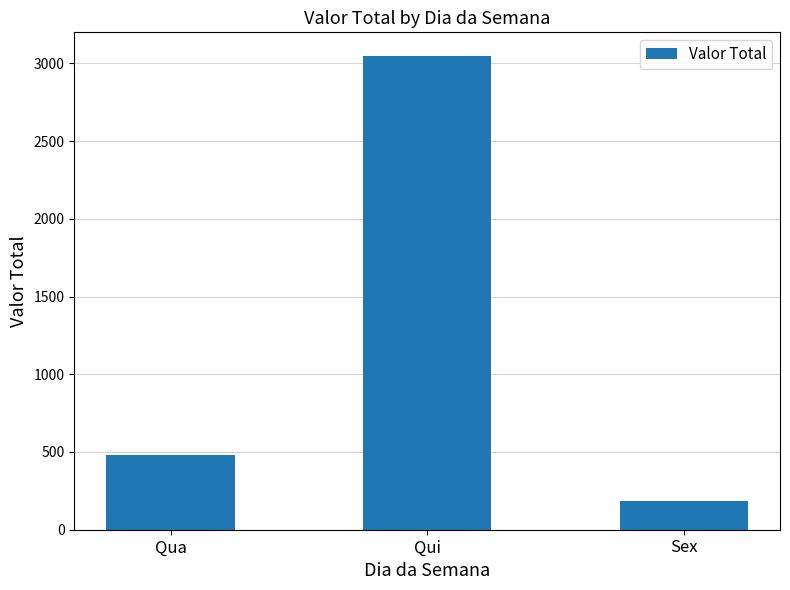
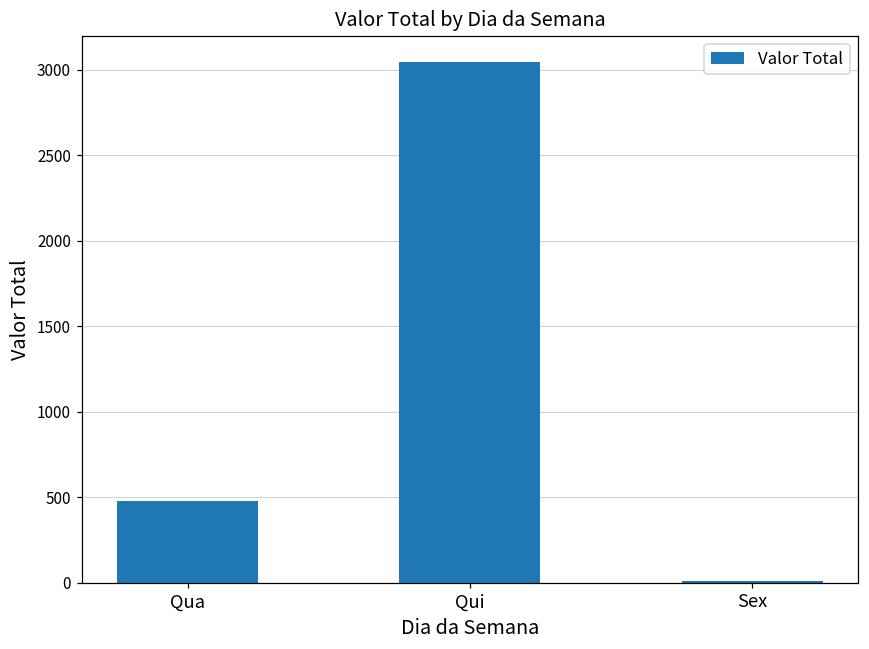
  {
    "Qua": 480,
    "Qui": 3050,
-   "Sex": 180
+   "Sex": 10
  }
